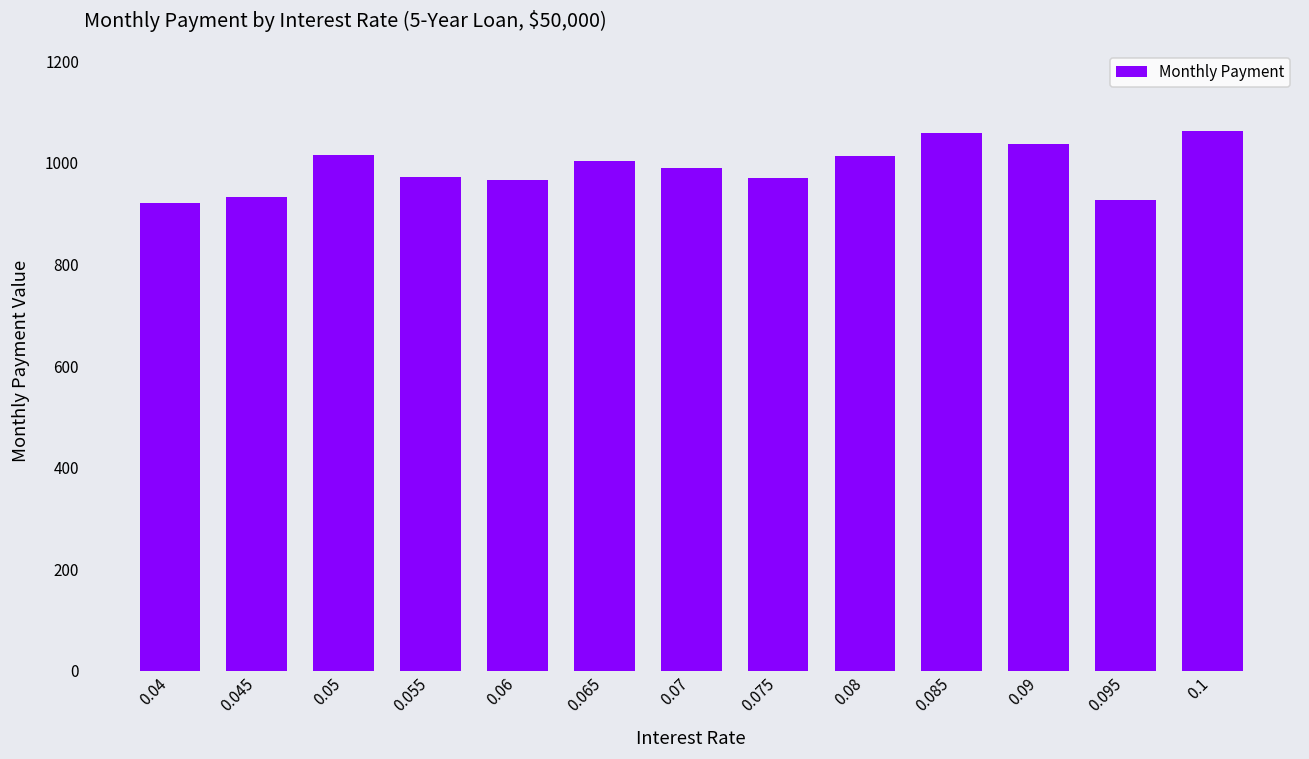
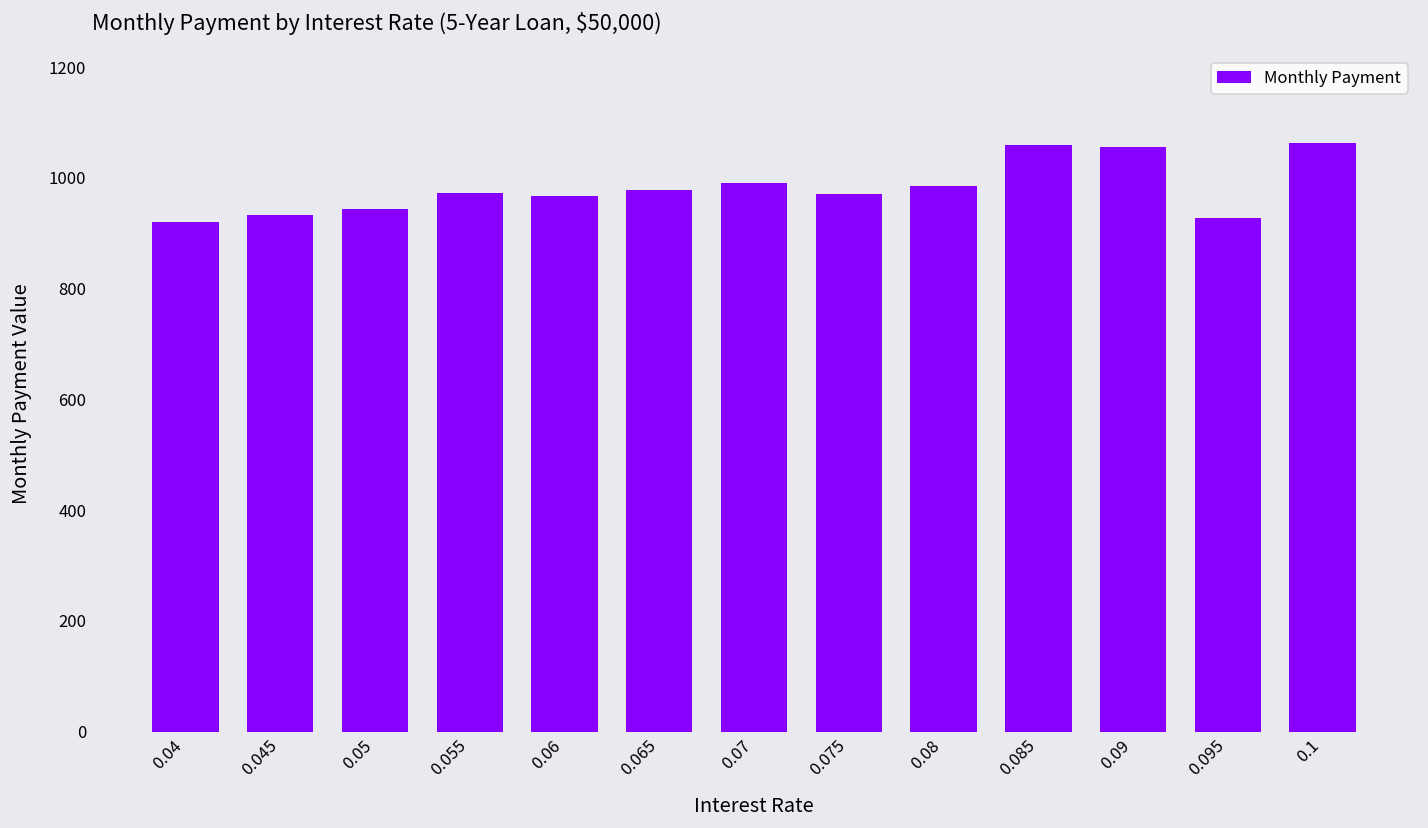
  {
    "0.04": 920,
    "0.045": 930,
-   "0.05": 1020,
+   "0.05": 940,
    "0.055": 970,
    "0.06": 970,
-   "0.065": 1000,
+   "0.065": 980,
    "0.07": 990,
    "0.075": 970,
-   "0.08": 1010,
+   "0.08": 990,
    "0.085": 1060,
-   "0.09": 1040,
+   "0.09": 1060,
    "0.095": 930,
    "0.1": 1060
  }
